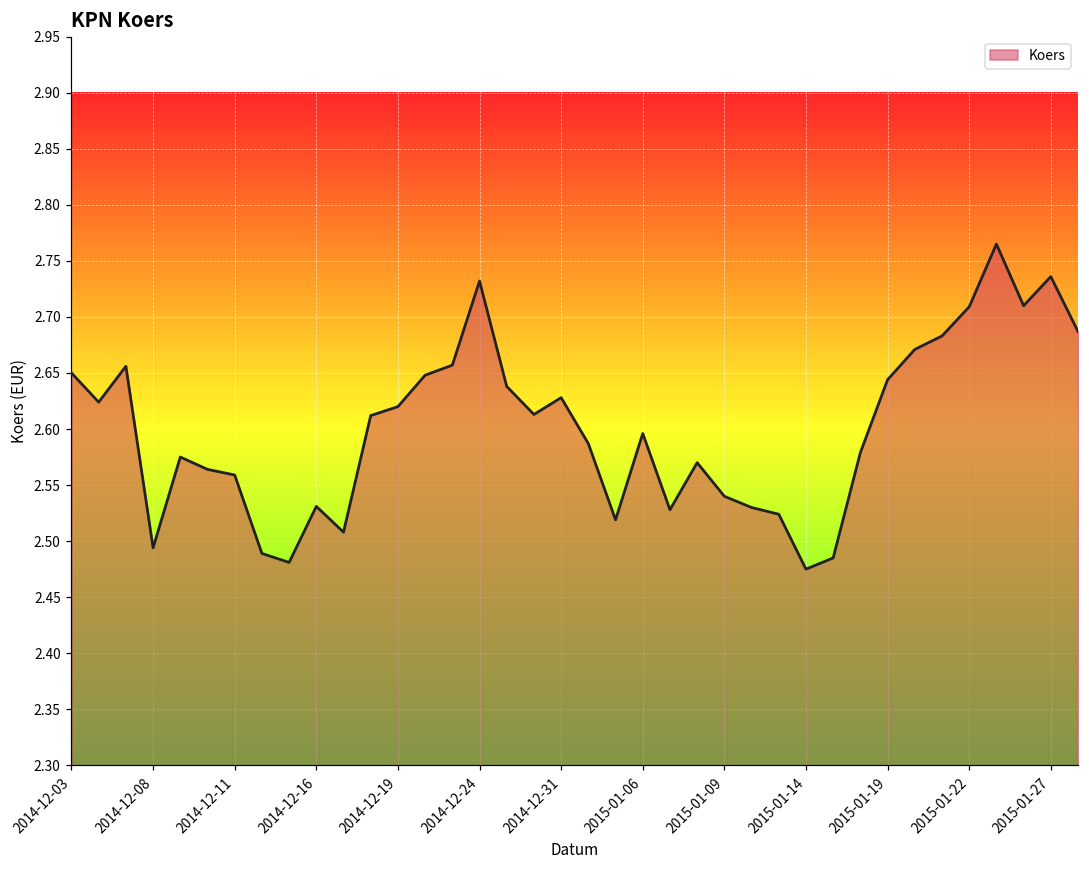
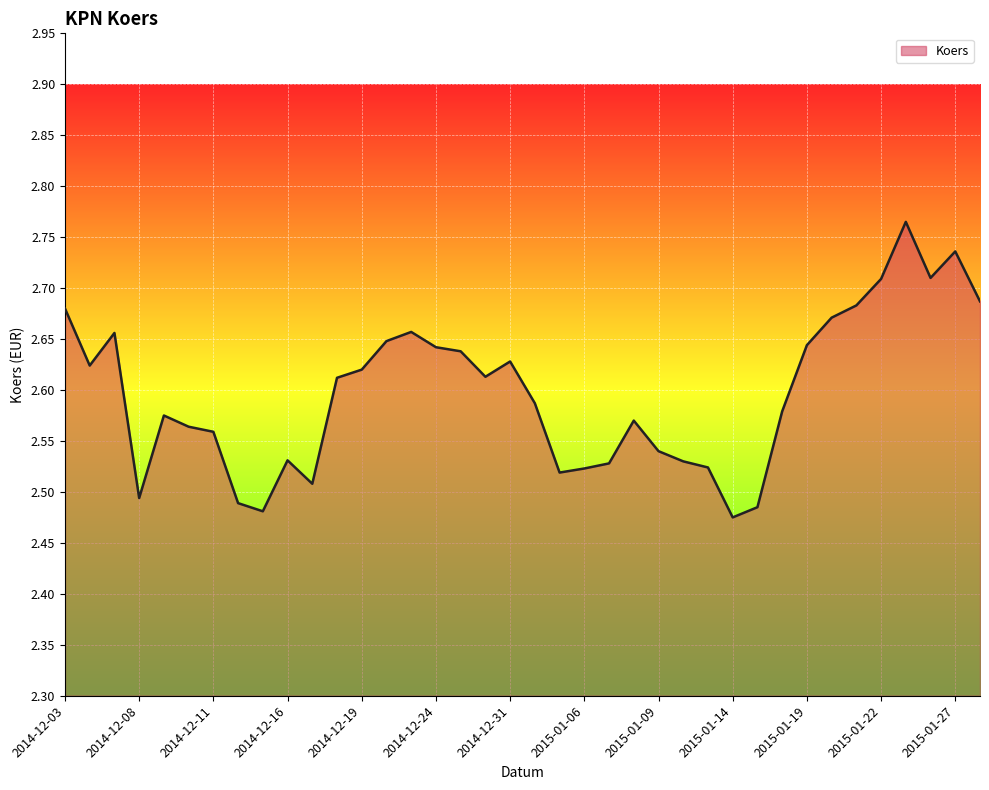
  {
-   "2014-12-03": 2.65,
+   "2014-12-03": 2.68,
    "2014-12-08": 2.494,
    "2014-12-11": 2.559,
    "2014-12-16": 2.531,
    "2014-12-19": 2.620,
-   "2014-12-24": 2.732,
+   "2014-12-24": 2.642,
    "2014-12-31": 2.628,
-   "2015-01-06": 2.596,
+   "2015-01-06": 2.523,
    "2015-01-09": 2.540,
    "2015-01-14": 2.475,
    "2015-01-19": 2.644,
    "2015-01-22": 2.709,
    "2015-01-27": 2.736
  }
